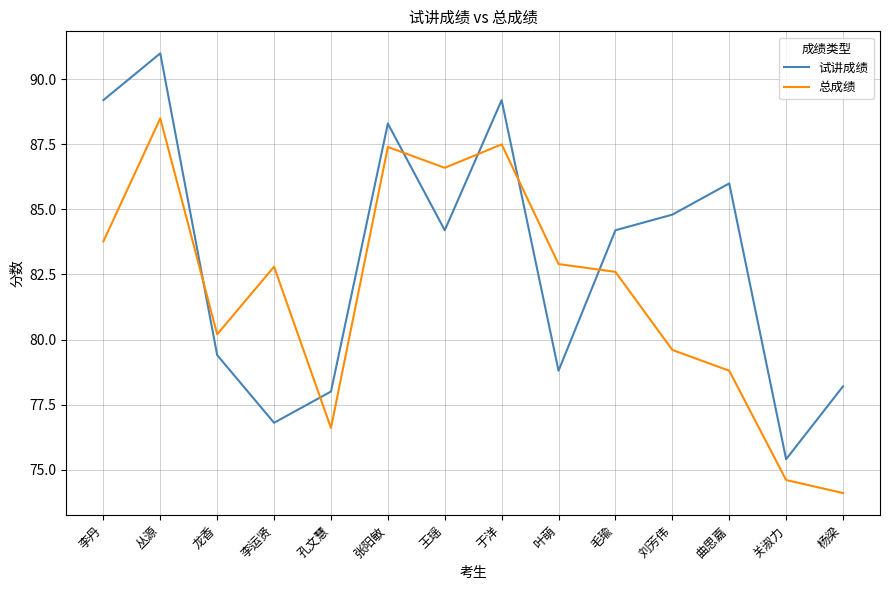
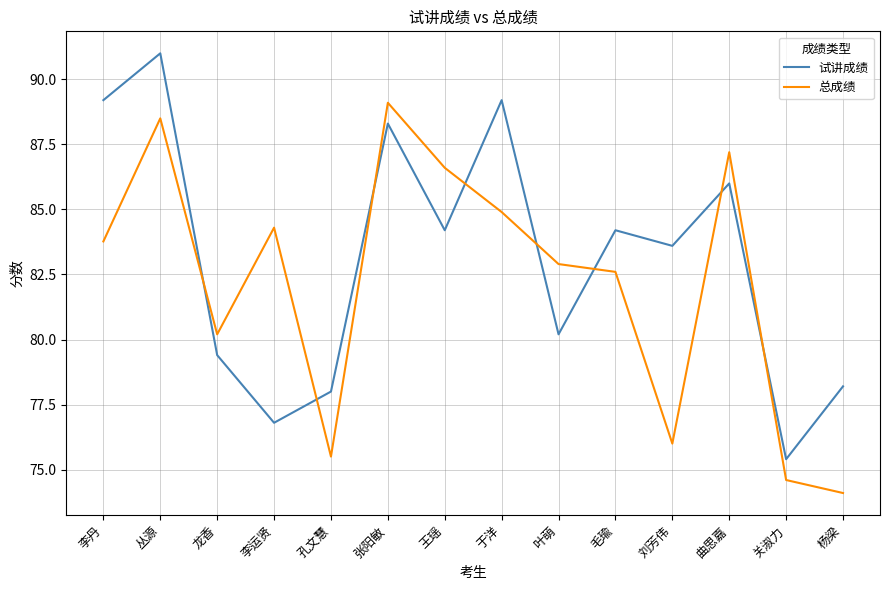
  {
    "试讲成绩": {
      "李丹": 89.2,
      "丛源": 91.0,
      "龙香": 79.4,
      "李运贤": 76.8,
      "孔文慧": 78.0,
      "张阳敏": 88.3,
      "王瑶": 84.2,
      "于洋": 89.2,
-     "叶萌": 78.8,
+     "叶萌": 80.2,
      "毛瑜": 84.2,
-     "刘芳伟": 84.8,
+     "刘芳伟": 83.6,
      "曲思嘉": 86.0,
      "关淑力": 75.4,
      "杨梁": 78.2
    },
    "总成绩": {
      "李丹": 83.8,
      "丛源": 88.5,
      "龙香": 80.2,
-     "李运贤": 82.8,
-     "孔文慧": 76.6,
-     "张阳敏": 87.4,
+     "李运贤": 84.3,
+     "孔文慧": 75.5,
+     "张阳敏": 89.1,
      "王瑶": 86.6,
-     "于洋": 87.5,
+     "于洋": 84.9,
      "叶萌": 82.9,
      "毛瑜": 82.6,
-     "刘芳伟": 79.6,
-     "曲思嘉": 78.8,
+     "刘芳伟": 76.0,
+     "曲思嘉": 87.2,
      "关淑力": 74.6,
      "杨梁": 74.1
    }
  }
